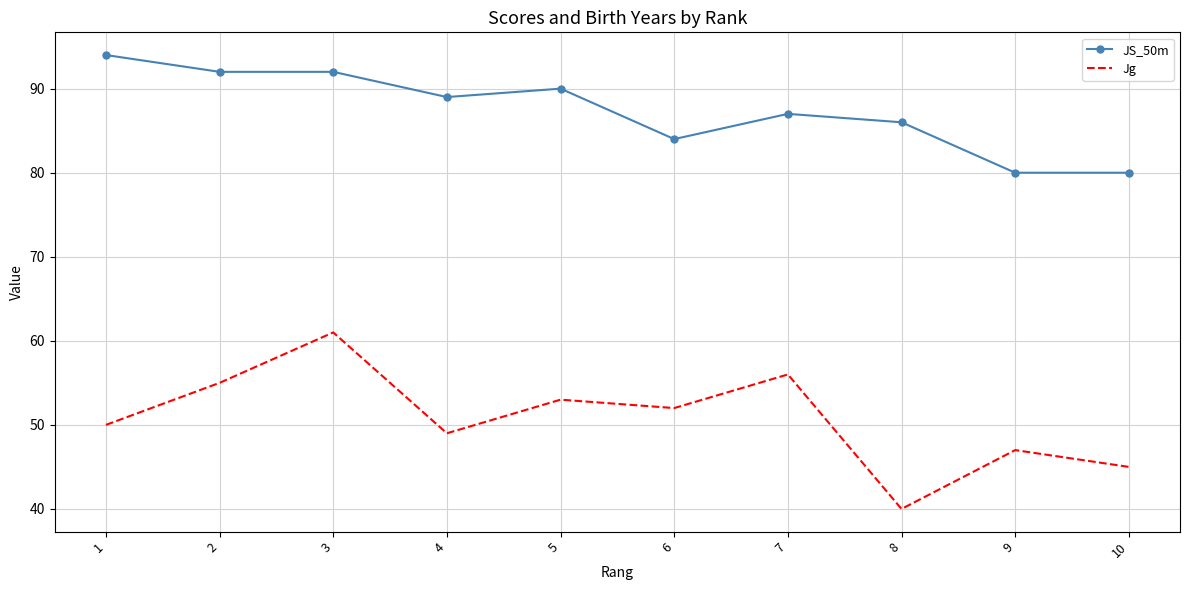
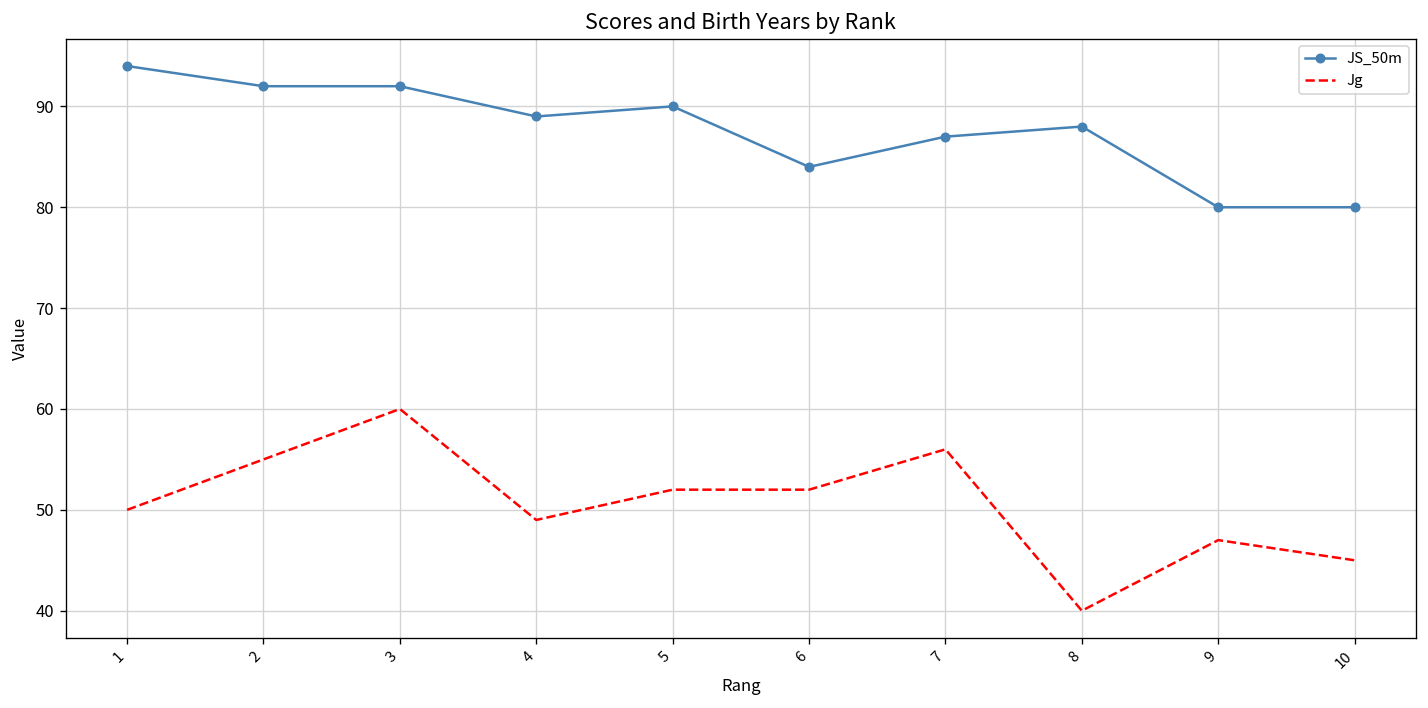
  {
    "JS_50m": {
      "1": 94,
      "2": 92,
      "3": 92,
      "4": 89,
      "5": 90,
      "6": 84,
      "7": 87,
-     "8": 86,
+     "8": 88,
      "9": 80,
      "10": 80
    },
    "Jg": {
      "1": 50,
      "2": 55,
-     "3": 61,
+     "3": 60,
      "4": 49,
-     "5": 53,
+     "5": 52,
      "6": 52,
      "7": 56,
      "8": 40,
      "9": 47,
      "10": 45
    }
  }
